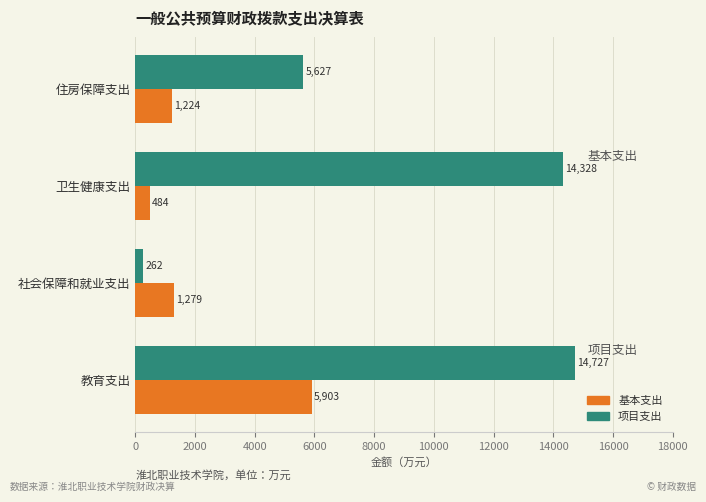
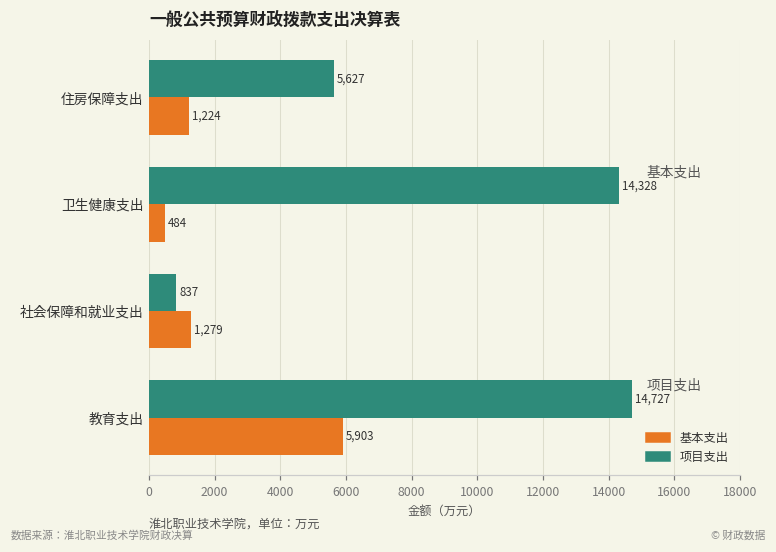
  {
    "基本支出": {
      "住房保障支出": "1,224",
      "卫生健康支出": "484",
      "社会保障和就业支出": "1,279",
      "教育支出": "5,903"
    },
    "项目支出": {
      "住房保障支出": "5,627",
      "卫生健康支出": "14,328",
-     "社会保障和就业支出": "262",
+     "社会保障和就业支出": "837",
      "教育支出": "14,727"
    }
  }
